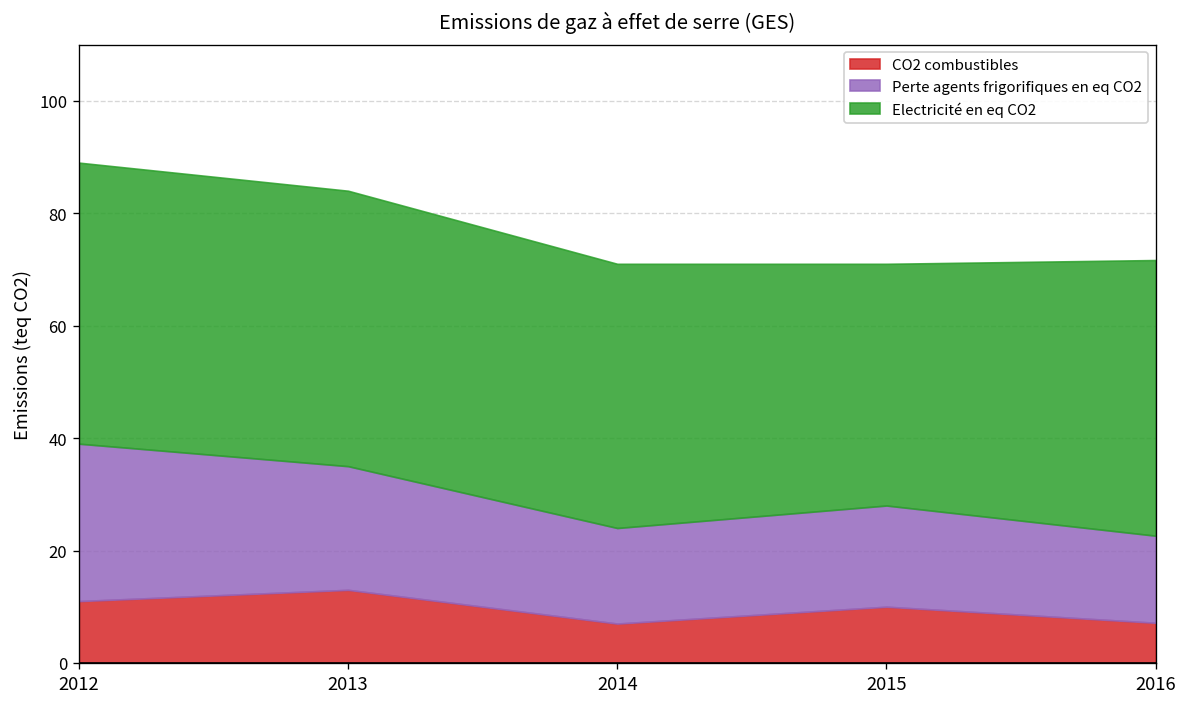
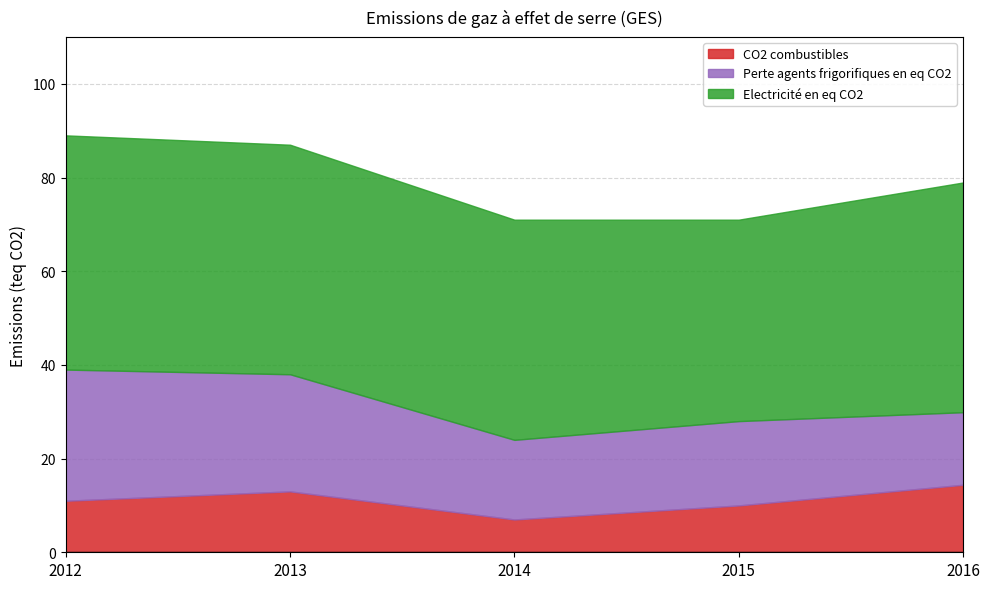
  {
    "CO2 combustibles": {
      "2012": 11,
      "2013": 13,
      "2014": 7,
      "2015": 10,
-     "2016": 7
+     "2016": 14
    },
    "Perte agents frigorifiques en eq CO2": {
      "2012": 28,
-     "2013": 22,
+     "2013": 25,
      "2014": 17,
      "2015": 18,
      "2016": 15
    },
    "Electricité en eq CO2": {
      "2012": 50,
      "2013": 49,
      "2014": 47,
      "2015": 43,
      "2016": 49
    }
  }
